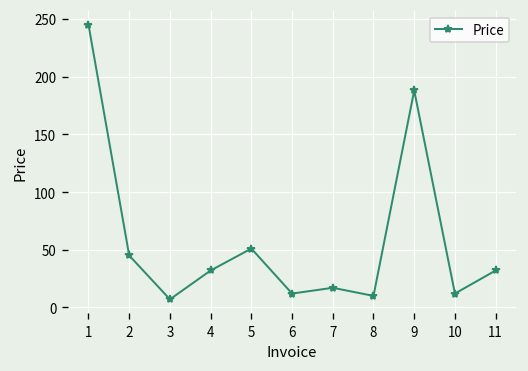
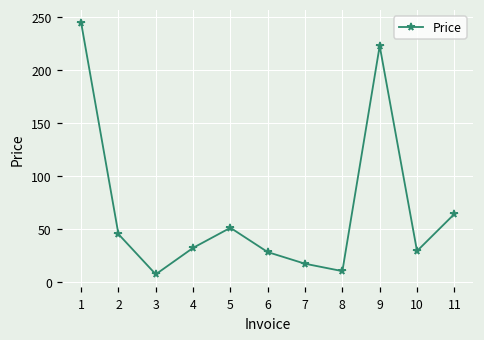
  {
    "1": 250,
    "2": 50,
    "3": 10,
    "4": 30,
    "5": 50,
-   "6": 10,
+   "6": 30,
    "7": 20,
    "8": 10,
-   "9": 190,
-   "10": 10,
-   "11": 30
+   "9": 220,
+   "10": 30,
+   "11": 60
  }
